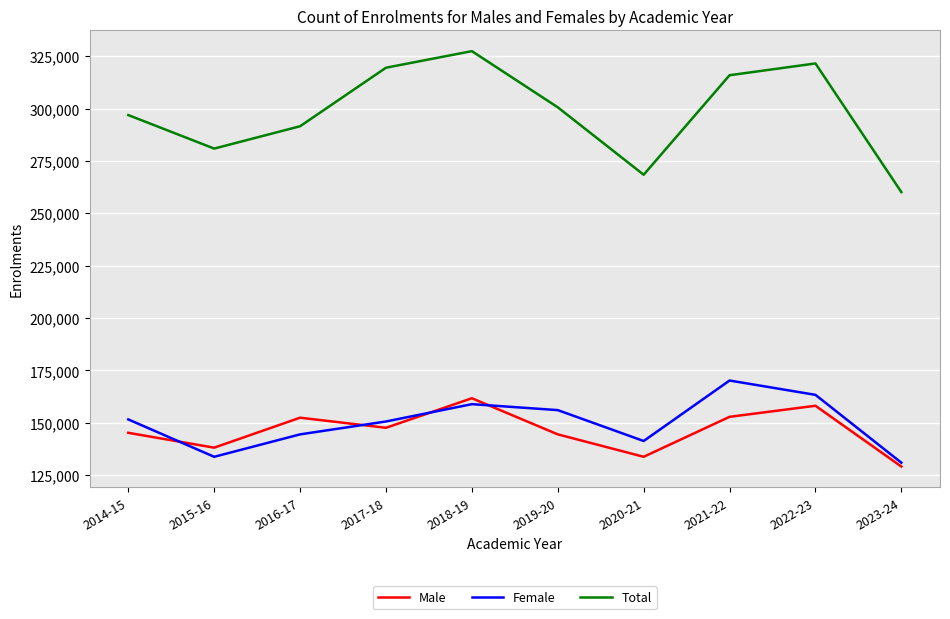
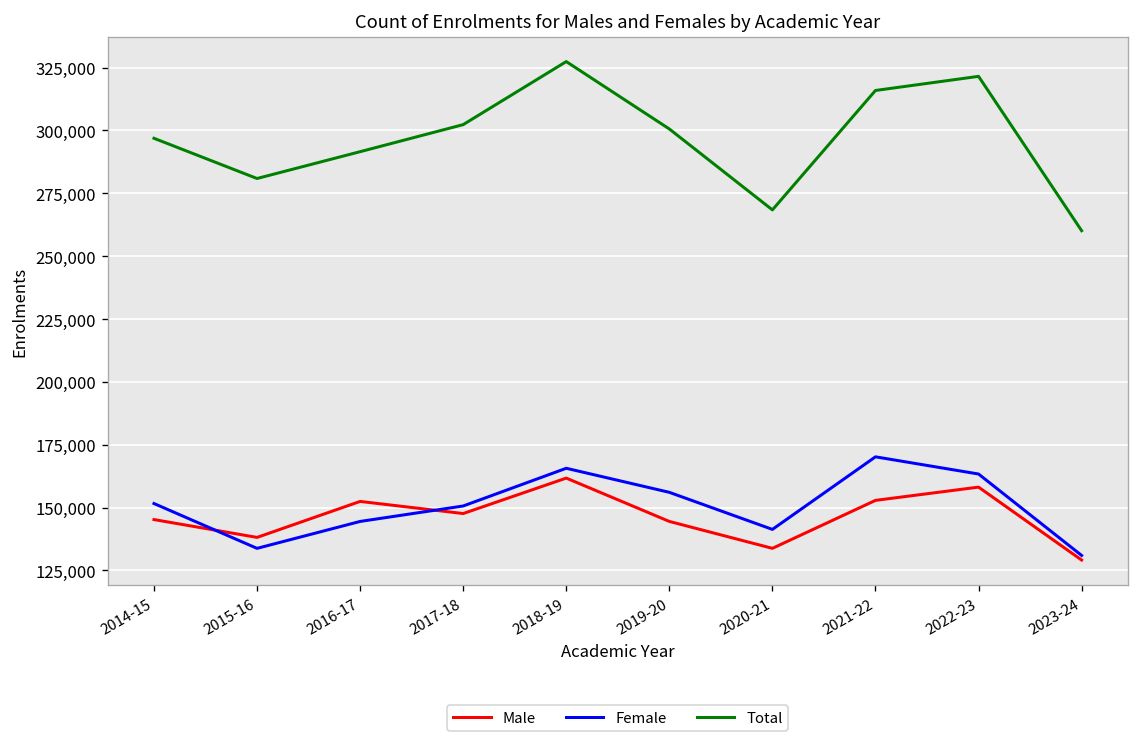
  {
    "Male": {
      "2014-15": "145,000",
      "2015-16": "138,000",
      "2016-17": "152,000",
      "2017-18": "148,000",
      "2018-19": "162,000",
      "2019-20": "145,000",
      "2020-21": "134,000",
      "2021-22": "153,000",
      "2022-23": "158,000",
      "2023-24": "129,000"
    },
    "Female": {
      "2014-15": "152,000",
      "2015-16": "134,000",
      "2016-17": "145,000",
      "2017-18": "151,000",
-     "2018-19": "159,000",
+     "2018-19": "166,000",
      "2019-20": "156,000",
      "2020-21": "141,000",
      "2021-22": "170,000",
      "2022-23": "163,000",
      "2023-24": "131,000"
    },
    "Total": {
      "2014-15": "297,000",
      "2015-16": "281,000",
      "2016-17": "292,000",
-     "2017-18": "319,000",
+     "2017-18": "302,000",
      "2018-19": "327,000",
      "2019-20": "301,000",
      "2020-21": "268,000",
      "2021-22": "316,000",
      "2022-23": "322,000",
      "2023-24": "260,000"
    }
  }
